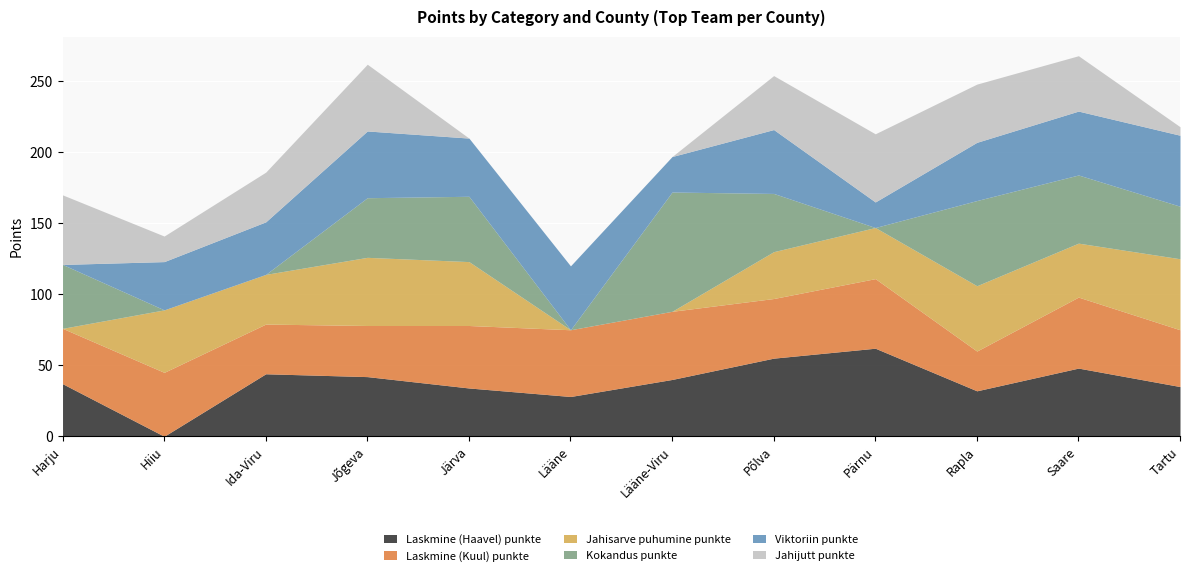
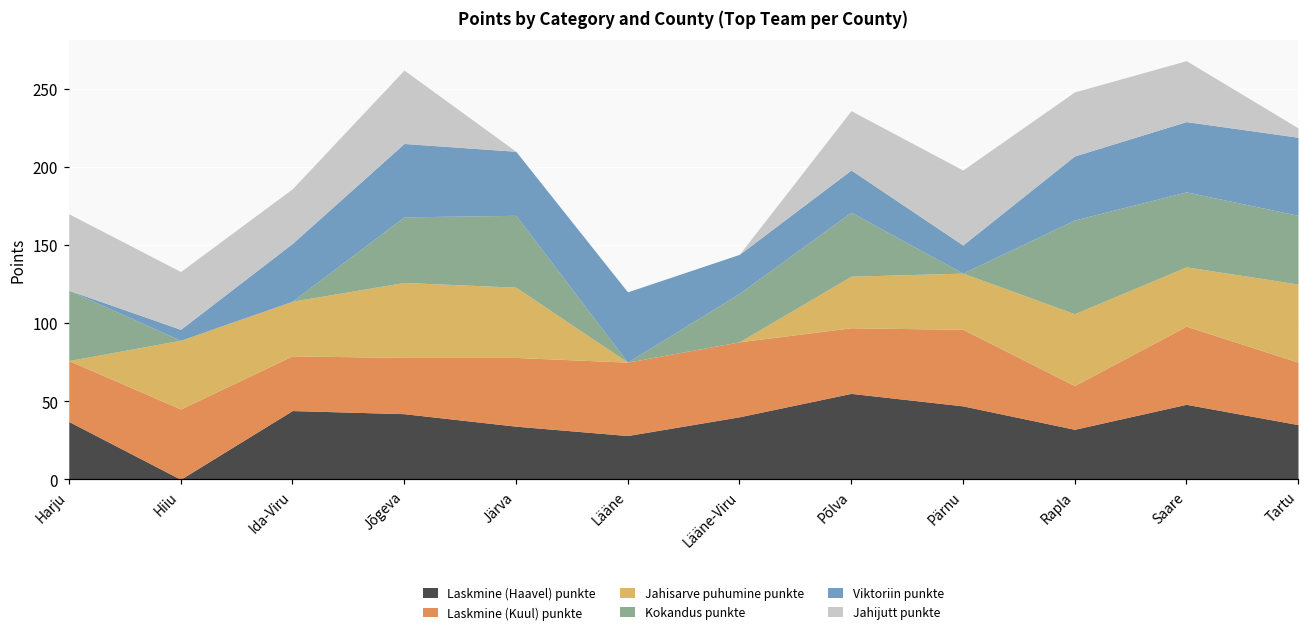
  {
    "Laskmine (Haavel) punkte": {
      "Harju": 37,
      "Hiiu": 0,
      "Ida-Viru": 44,
      "Jõgeva": 42,
      "Järva": 34,
      "Lääne": 28,
      "Lääne-Viru": 40,
      "Põlva": 55,
-     "Pärnu": 62,
+     "Pärnu": 47,
      "Rapla": 32,
      "Saare": 48,
      "Tartu": 35
    },
    "Kokandus punkte": {
      "Jõgeva": 42,
      "Järva": 46,
-     "Lääne-Viru": 84,
+     "Lääne-Viru": 31,
      "Põlva": 41,
      "Rapla": 60,
      "Saare": 48,
-     "Tartu": 37
+     "Tartu": 44
    },
    "Viktoriin punkte": {
-     "Hiiu": 34,
+     "Hiiu": 7,
      "Ida-Viru": 37,
      "Jõgeva": 47,
-     "Põlva": 45,
+     "Põlva": 27,
      "Pärnu": 18,
      "Rapla": 41,
      "Saare": 45,
      "Tartu": 50
    },
    "Jahijutt punkte": {
      "Harju": 49,
-     "Hiiu": 18,
+     "Hiiu": 37,
      "Ida-Viru": 35,
      "Jõgeva": 47,
      "Põlva": 38,
      "Pärnu": 48,
      "Rapla": 41,
      "Saare": 39,
      "Tartu": 6
    }
  }
